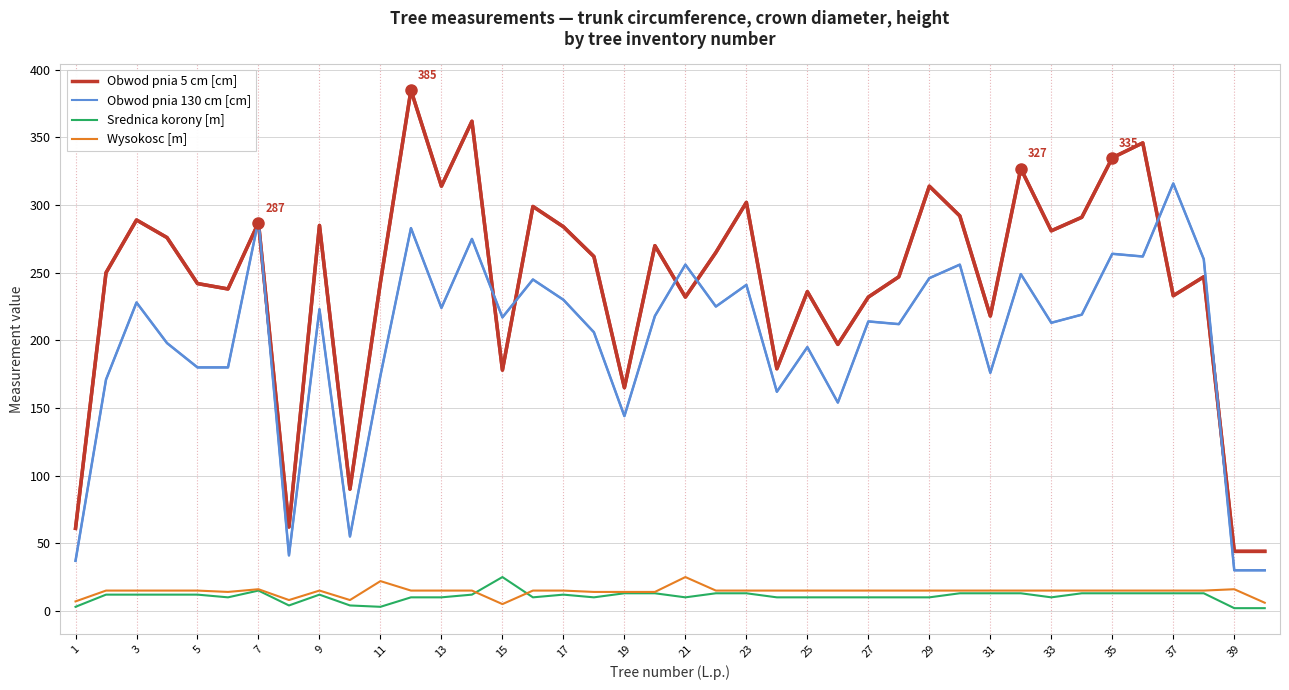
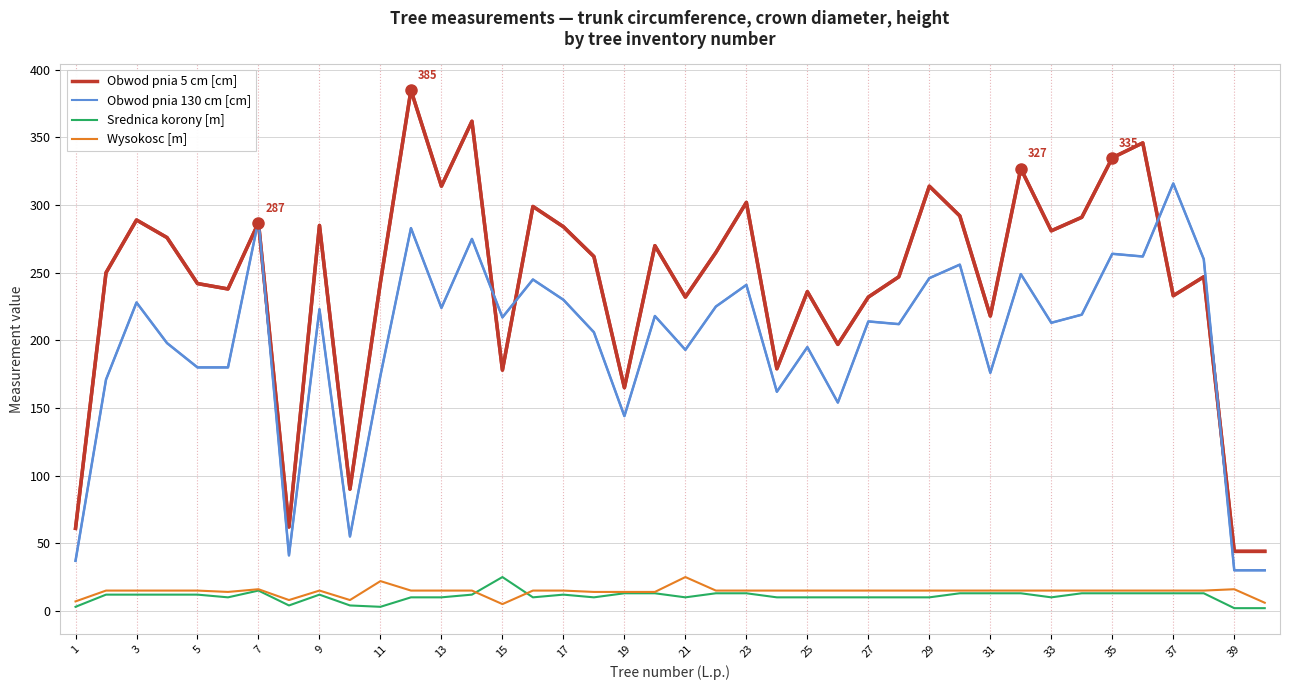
  {
    "Obwod pnia 130 cm [cm]": {
      "1": 37,
      "3": 228,
      "5": 180,
      "9": 223,
      "11": 174,
      "13": 224,
      "15": 217,
      "17": 230,
      "19": 144,
-     "21": 256,
+     "21": 193,
      "23": 241,
      "25": 195,
      "27": 214,
      "29": 246,
      "31": 176,
      "33": 213,
      "35": 264,
      "37": 316,
      "39": 30
    },
    "Srednica korony [m]": {
      "1": 3,
      "3": 12,
      "5": 12,
      "9": 12,
      "11": 3,
      "13": 10,
      "15": 25,
      "17": 12,
      "21": 10,
      "23": 13,
      "25": 10,
      "27": 10,
      "29": 10,
      "31": 13,
      "33": 10,
      "35": 13,
      "37": 13,
      "39": 2
    },
    "Wysokosc [m]": {
      "1": 7,
      "3": 15,
      "5": 15,
      "9": 15,
      "11": 22,
      "13": 15,
      "15": 5,
      "17": 15,
      "21": 25,
      "23": 15,
      "25": 15,
      "27": 15,
      "29": 15,
      "31": 15,
      "33": 15,
      "35": 15,
      "37": 15,
      "39": 16
    }
  }
